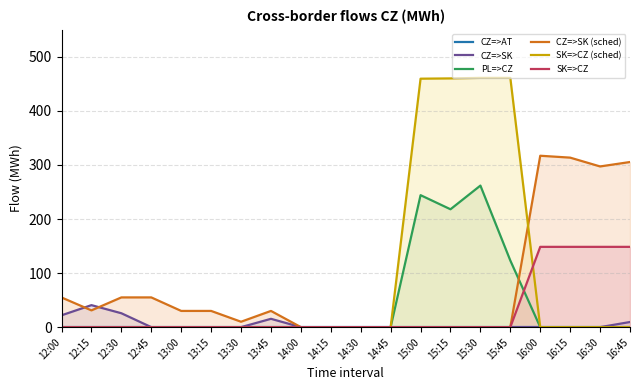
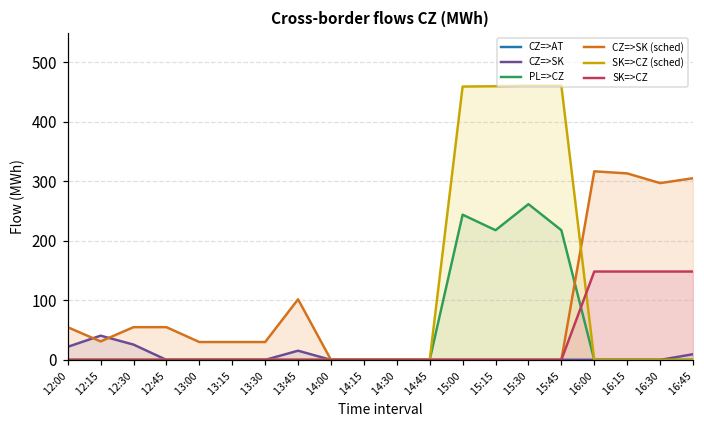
  {
    "CZ=>SK": {
      "12:00": 20,
      "12:15": 40,
      "12:30": 30,
      "13:45": 20,
      "16:45": 10
    },
    "PL=>CZ": {
      "15:00": 240,
      "15:15": 220,
      "15:30": 260,
-     "15:45": 120
+     "15:45": 220
    },
    "CZ=>SK (sched)": {
      "12:00": 50,
      "12:15": 30,
      "12:30": 60,
      "12:45": 60,
      "13:00": 30,
      "13:15": 30,
-     "13:30": 10,
-     "13:45": 30,
+     "13:30": 30,
+     "13:45": 100,
      "16:00": 320,
      "16:15": 310,
      "16:30": 300,
      "16:45": 310
    },
    "SK=>CZ (sched)": {
      "15:00": 460,
      "15:15": 460,
      "15:30": 460,
      "15:45": 460
    },
    "SK=>CZ": {
      "16:00": 150,
      "16:15": 150,
      "16:30": 150,
      "16:45": 150
    }
  }
